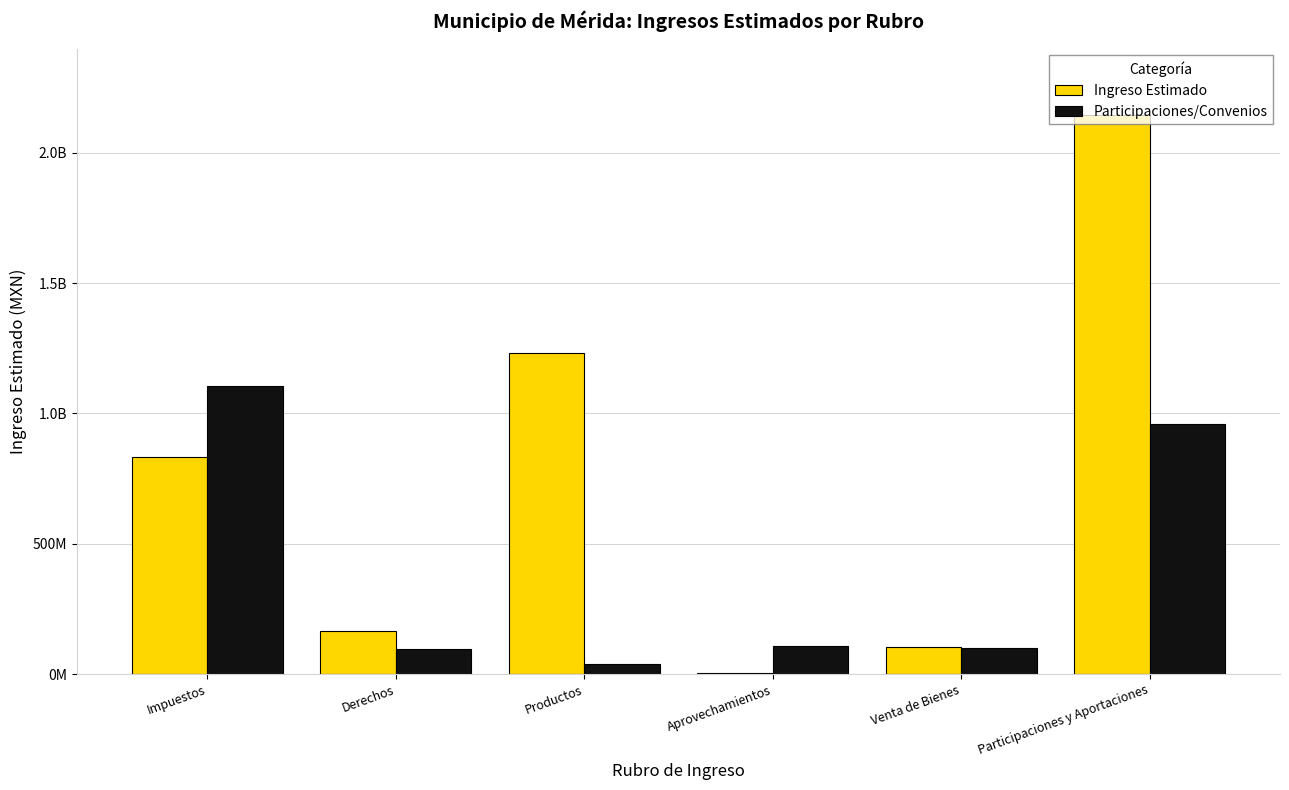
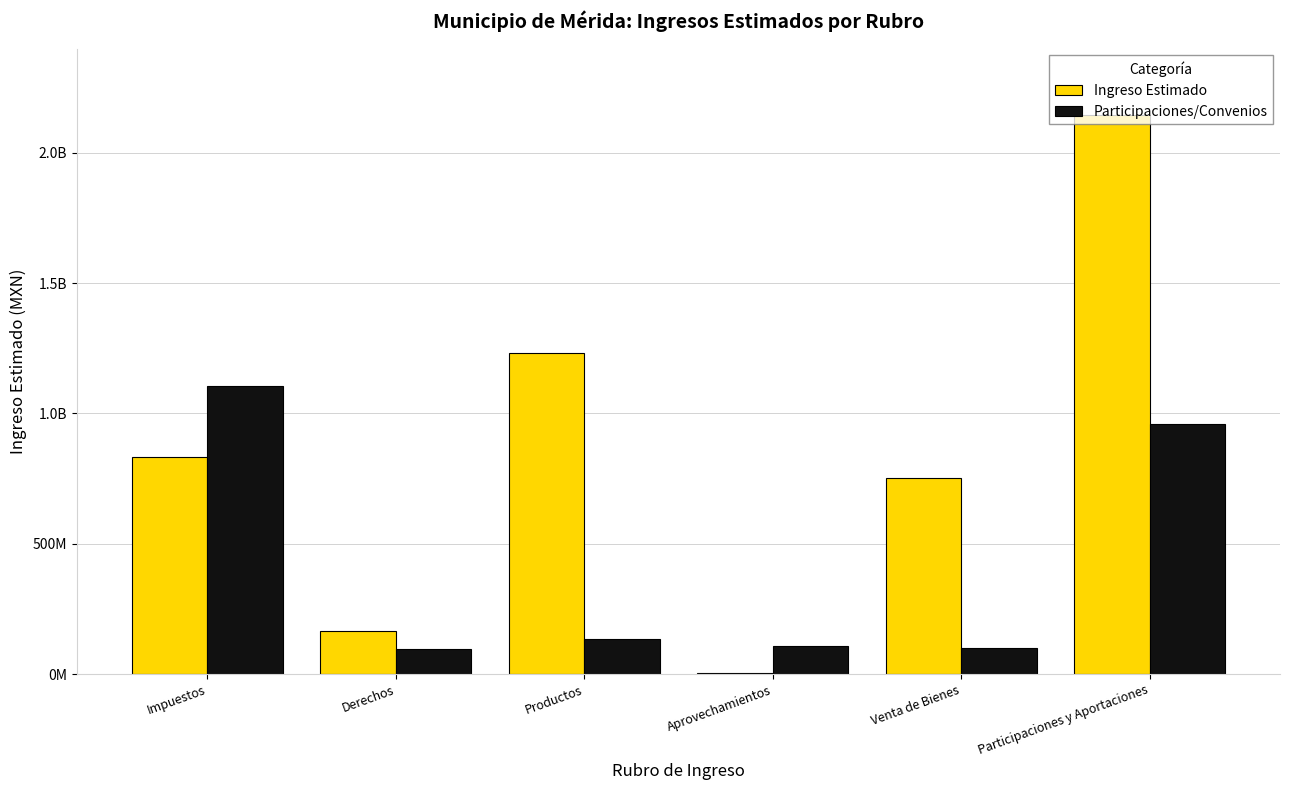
  {
    "Ingreso Estimado": {
      "Impuestos": 830000000,
      "Derechos": 170000000,
      "Productos": 1230000000,
-     "Venta de Bienes": 100000000
+     "Venta de Bienes": 750000000
    },
    "Participaciones/Convenios": {
      "Impuestos": 1100000000,
      "Derechos": 90000000,
-     "Productos": 40000000,
+     "Productos": 130000000,
      "Aprovechamientos": 110000000,
      "Venta de Bienes": 100000000,
      "Participaciones y Aportaciones": 960000000
    }
  }
